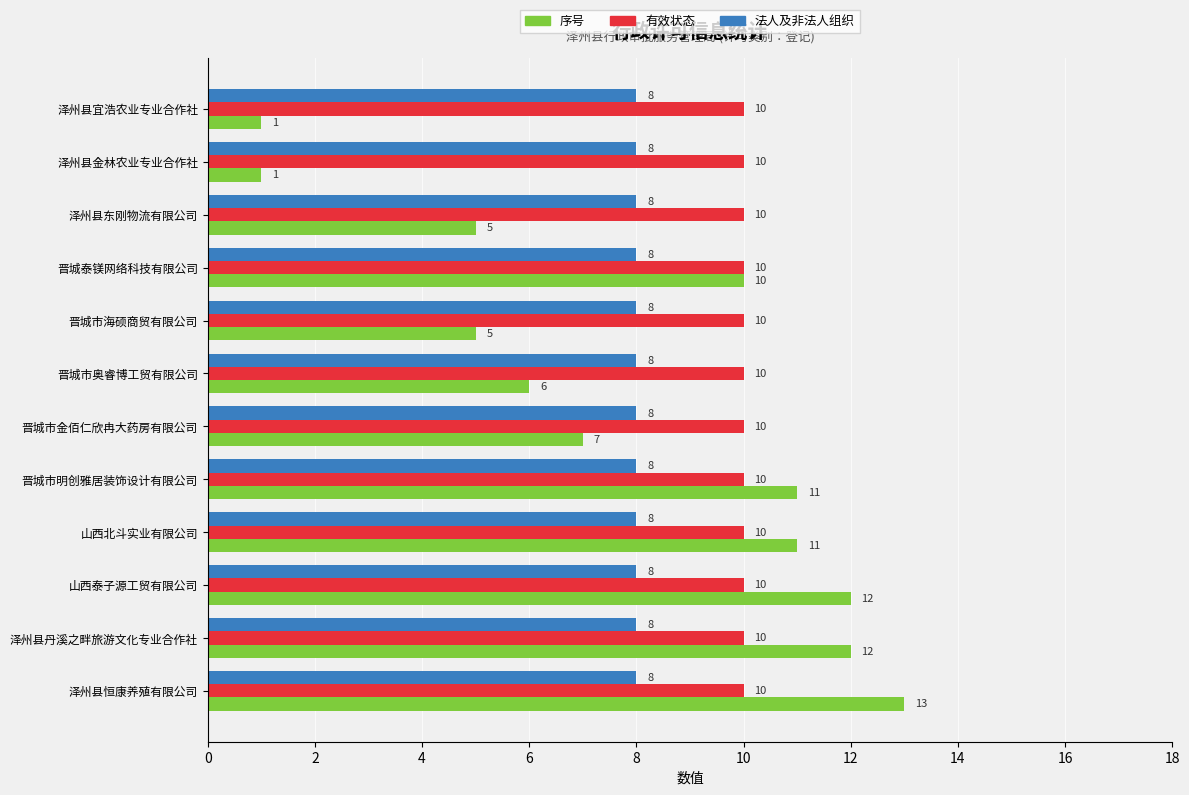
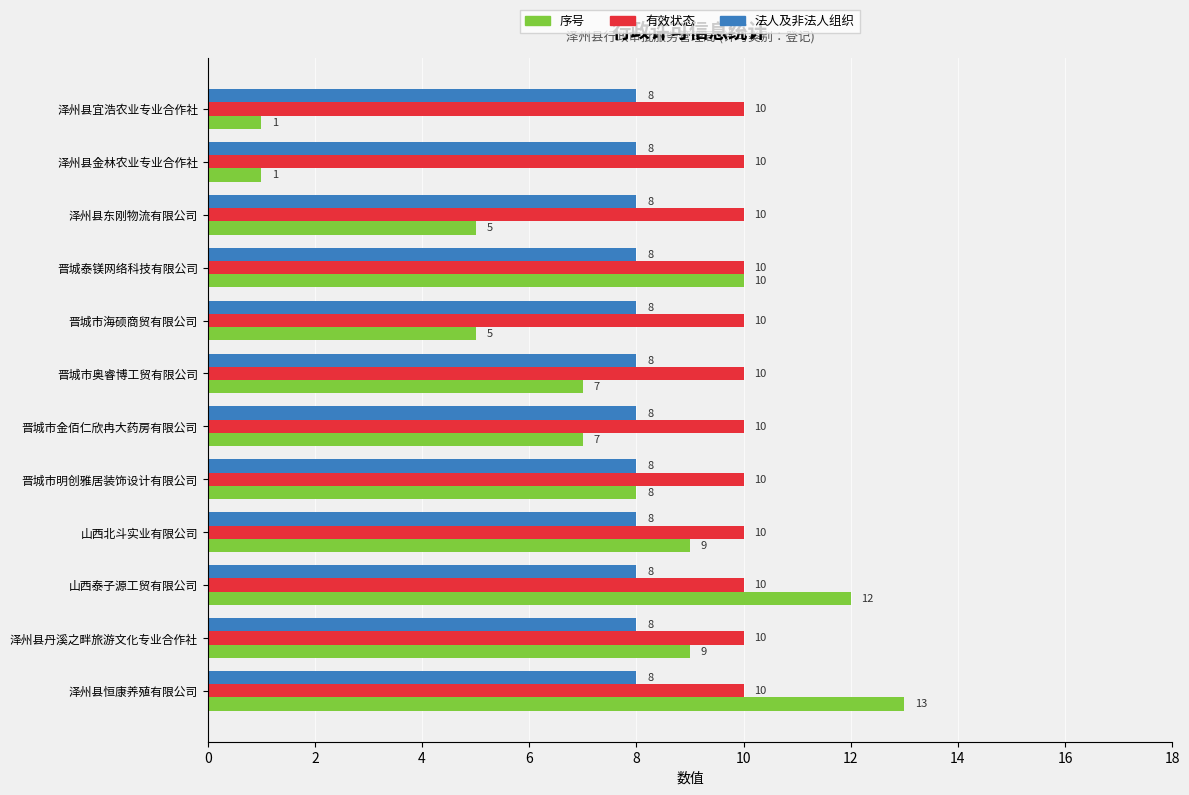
  {
    "序号": {
      "泽州县宜浩农业专业合作社": 1,
      "泽州县金林农业专业合作社": 1,
      "泽州县东刚物流有限公司": 5,
      "晋城泰镁网络科技有限公司": 10,
      "晋城市海硕商贸有限公司": 5,
-     "晋城市奥睿博工贸有限公司": 6,
+     "晋城市奥睿博工贸有限公司": 7,
      "晋城市金佰仁欣冉大药房有限公司": 7,
-     "晋城市明创雅居装饰设计有限公司": 11,
-     "山西北斗实业有限公司": 11,
+     "晋城市明创雅居装饰设计有限公司": 8,
+     "山西北斗实业有限公司": 9,
      "山西泰子源工贸有限公司": 12,
-     "泽州县丹溪之畔旅游文化专业合作社": 12,
+     "泽州县丹溪之畔旅游文化专业合作社": 9,
      "泽州县恒康养殖有限公司": 13
    },
    "有效状态": {
      "泽州县宜浩农业专业合作社": 10,
      "泽州县金林农业专业合作社": 10,
      "泽州县东刚物流有限公司": 10,
      "晋城泰镁网络科技有限公司": 10,
      "晋城市海硕商贸有限公司": 10,
      "晋城市奥睿博工贸有限公司": 10,
      "晋城市金佰仁欣冉大药房有限公司": 10,
      "晋城市明创雅居装饰设计有限公司": 10,
      "山西北斗实业有限公司": 10,
      "山西泰子源工贸有限公司": 10,
      "泽州县丹溪之畔旅游文化专业合作社": 10,
      "泽州县恒康养殖有限公司": 10
    },
    "法人及非法人组织": {
      "泽州县宜浩农业专业合作社": 8,
      "泽州县金林农业专业合作社": 8,
      "泽州县东刚物流有限公司": 8,
      "晋城泰镁网络科技有限公司": 8,
      "晋城市海硕商贸有限公司": 8,
      "晋城市奥睿博工贸有限公司": 8,
      "晋城市金佰仁欣冉大药房有限公司": 8,
      "晋城市明创雅居装饰设计有限公司": 8,
      "山西北斗实业有限公司": 8,
      "山西泰子源工贸有限公司": 8,
      "泽州县丹溪之畔旅游文化专业合作社": 8,
      "泽州县恒康养殖有限公司": 8
    }
  }
